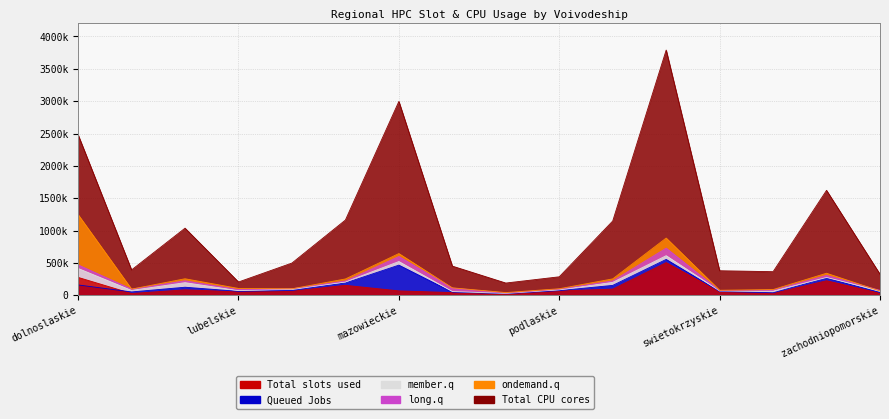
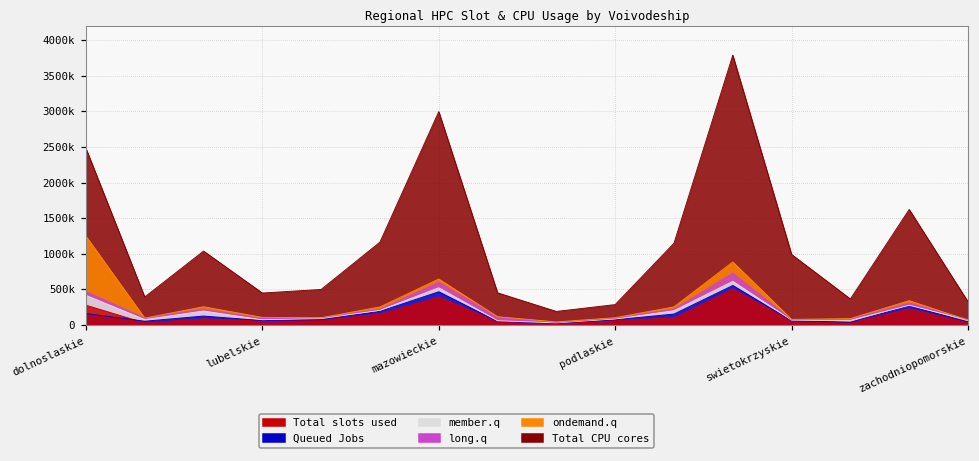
  {
    "Total CPU cores": {
      "dolnoslaskie": 2500000,
-     "lubelskie": 200000,
+     "lubelskie": 400000,
      "mazowieckie": 3000000,
      "podlaskie": 300000,
-     "swietokrzyskie": 400000,
+     "swietokrzyskie": 1000000,
      "zachodniopomorskie": 300000
    },
    "ondemand.q": {
      "dolnoslaskie": 1200000,
      "mazowieckie": 600000
    },
    "long.q": {
      "dolnoslaskie": 500000,
      "mazowieckie": 600000
    },
    "member.q": {
      "dolnoslaskie": 400000,
      "mazowieckie": 500000
    },
    "Queued Jobs": {
      "dolnoslaskie": 200000,
      "mazowieckie": 500000
    },
    "Total slots used": {
      "dolnoslaskie": 300000,
-     "mazowieckie": 100000
+     "mazowieckie": 400000
    }
  }
